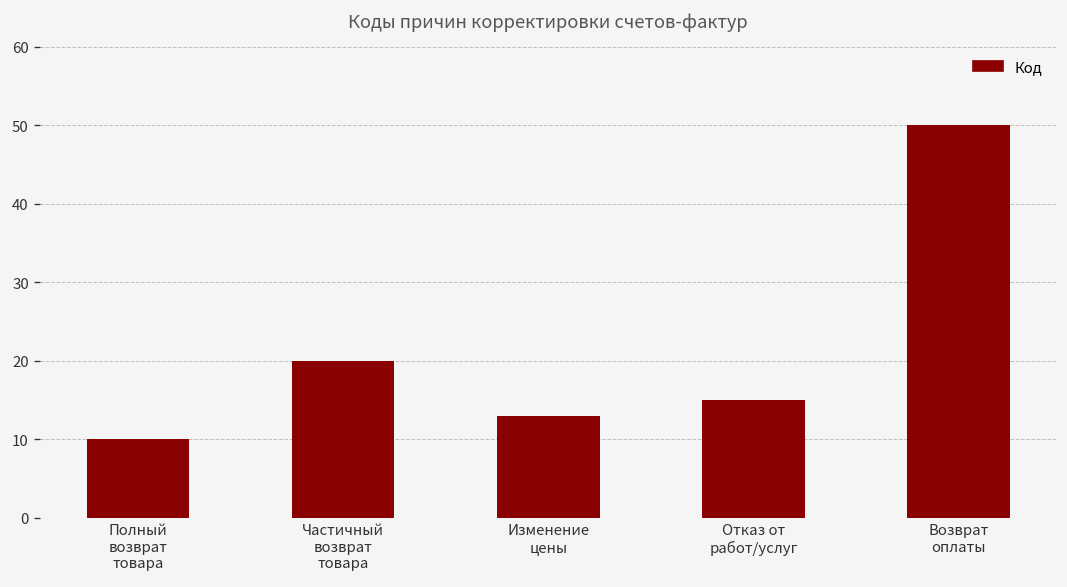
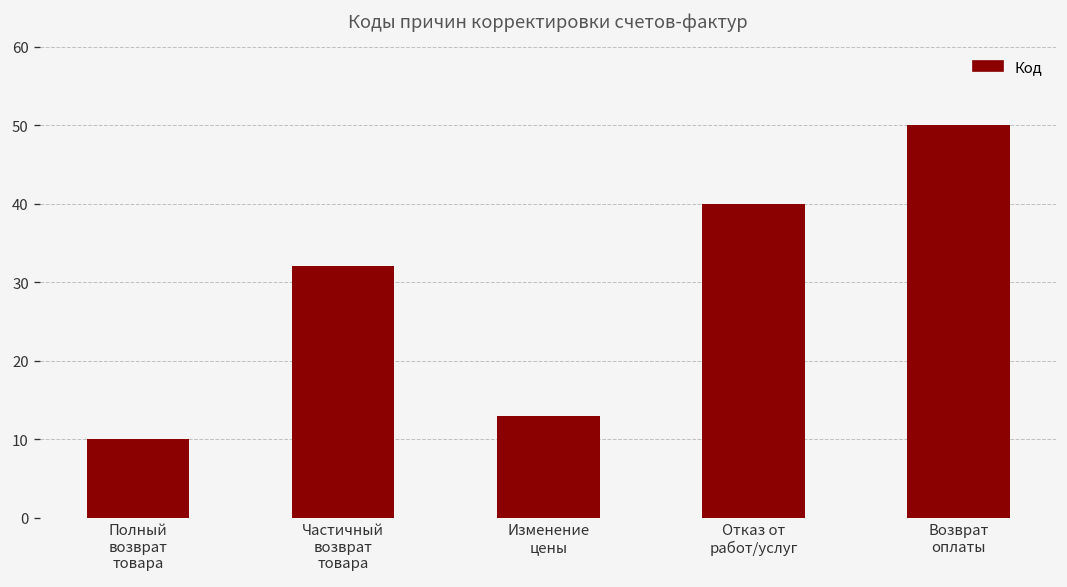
  {
    "Полный возврат товара": 10,
-   "Частичный возврат товара": 20,
+   "Частичный возврат товара": 32,
    "Изменение цены": 13,
-   "Отказ от работ/услуг": 15,
+   "Отказ от работ/услуг": 40,
    "Возврат оплаты": 50
  }
